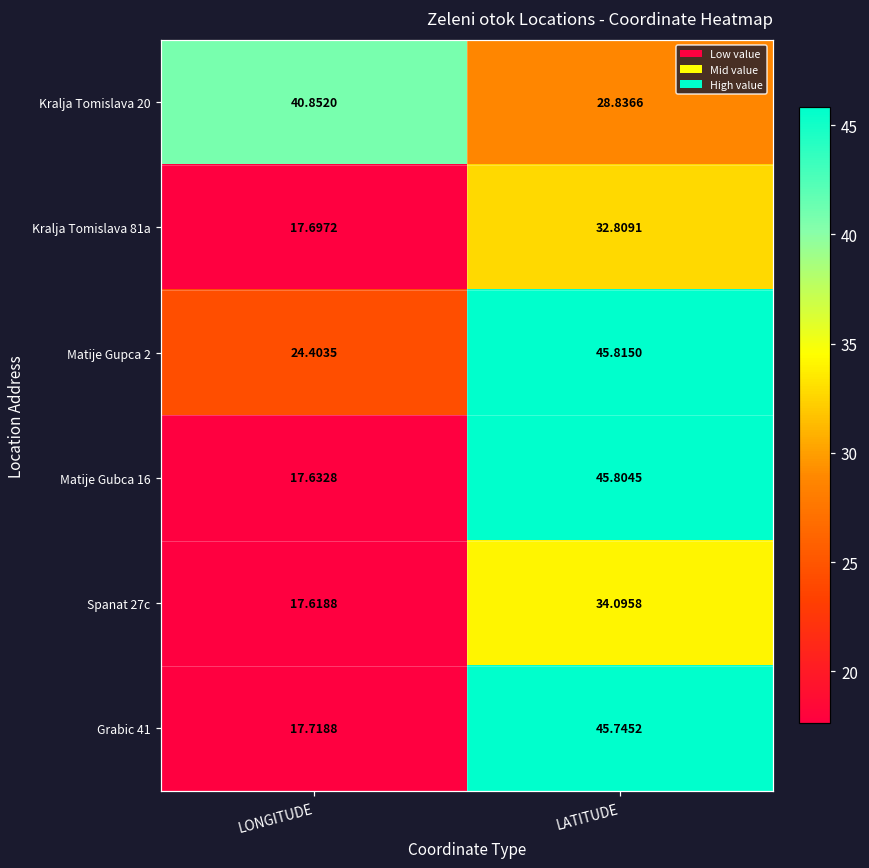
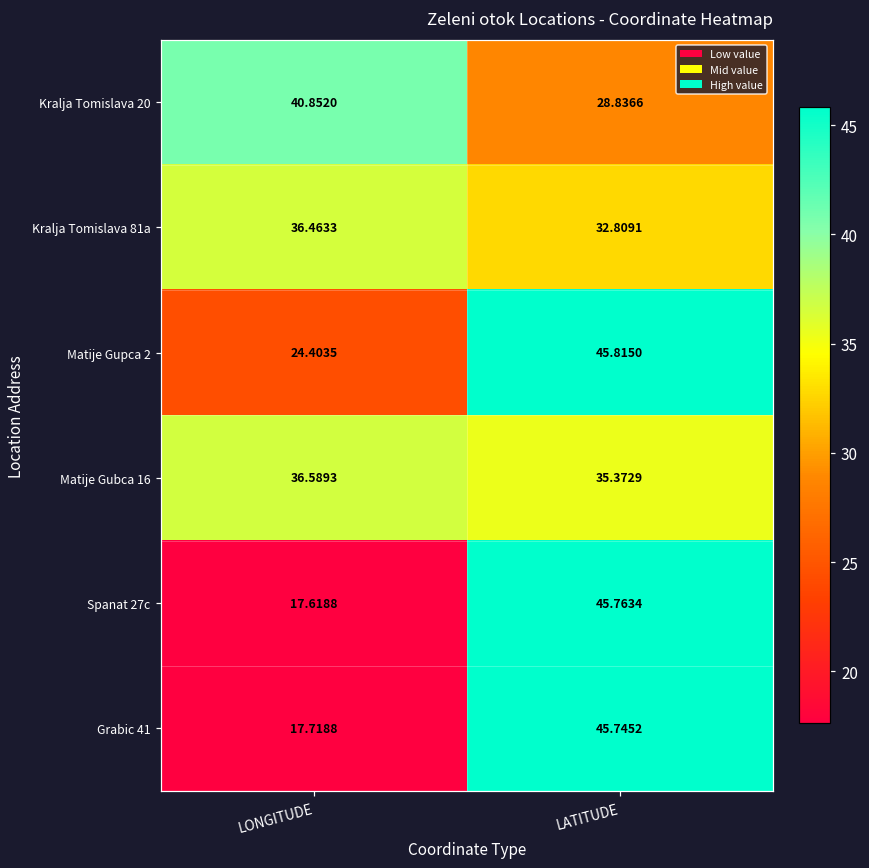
  {
    "Kralja Tomislava 20": {
      "LONGITUDE": 40.8520,
      "LATITUDE": 28.8366
    },
    "Kralja Tomislava 81a": {
-     "LONGITUDE": 17.6972,
+     "LONGITUDE": 36.4633,
      "LATITUDE": 32.8091
    },
    "Matije Gupca 2": {
      "LONGITUDE": 24.4035,
      "LATITUDE": 45.8150
    },
    "Matije Gubca 16": {
-     "LONGITUDE": 17.6328,
-     "LATITUDE": 45.8045
+     "LONGITUDE": 36.5893,
+     "LATITUDE": 35.3729
    },
    "Spanat 27c": {
      "LONGITUDE": 17.6188,
-     "LATITUDE": 34.0958
+     "LATITUDE": 45.7634
    },
    "Grabic 41": {
      "LONGITUDE": 17.7188,
      "LATITUDE": 45.7452
    }
  }
